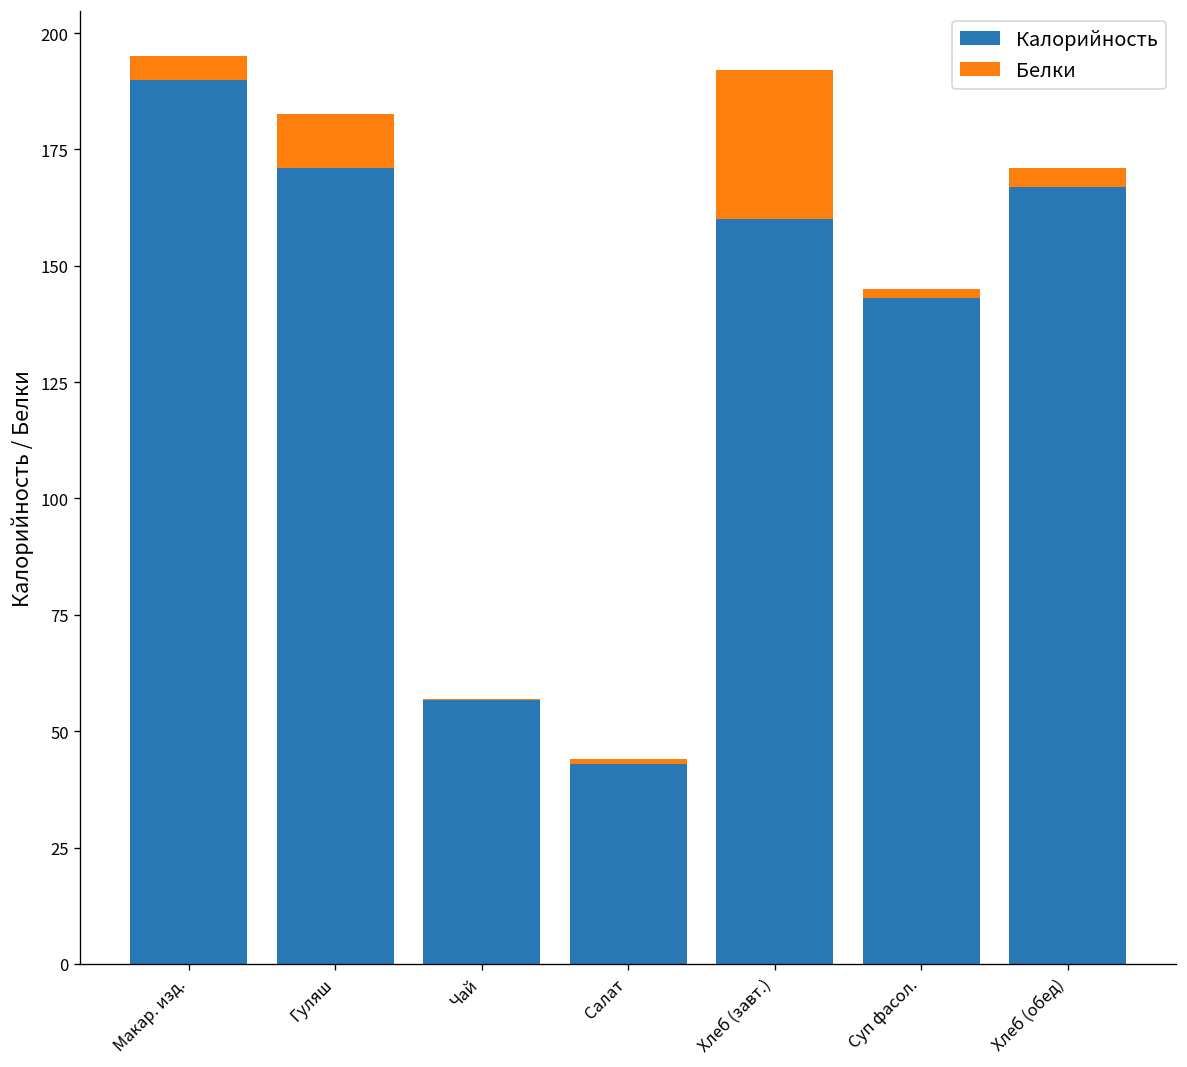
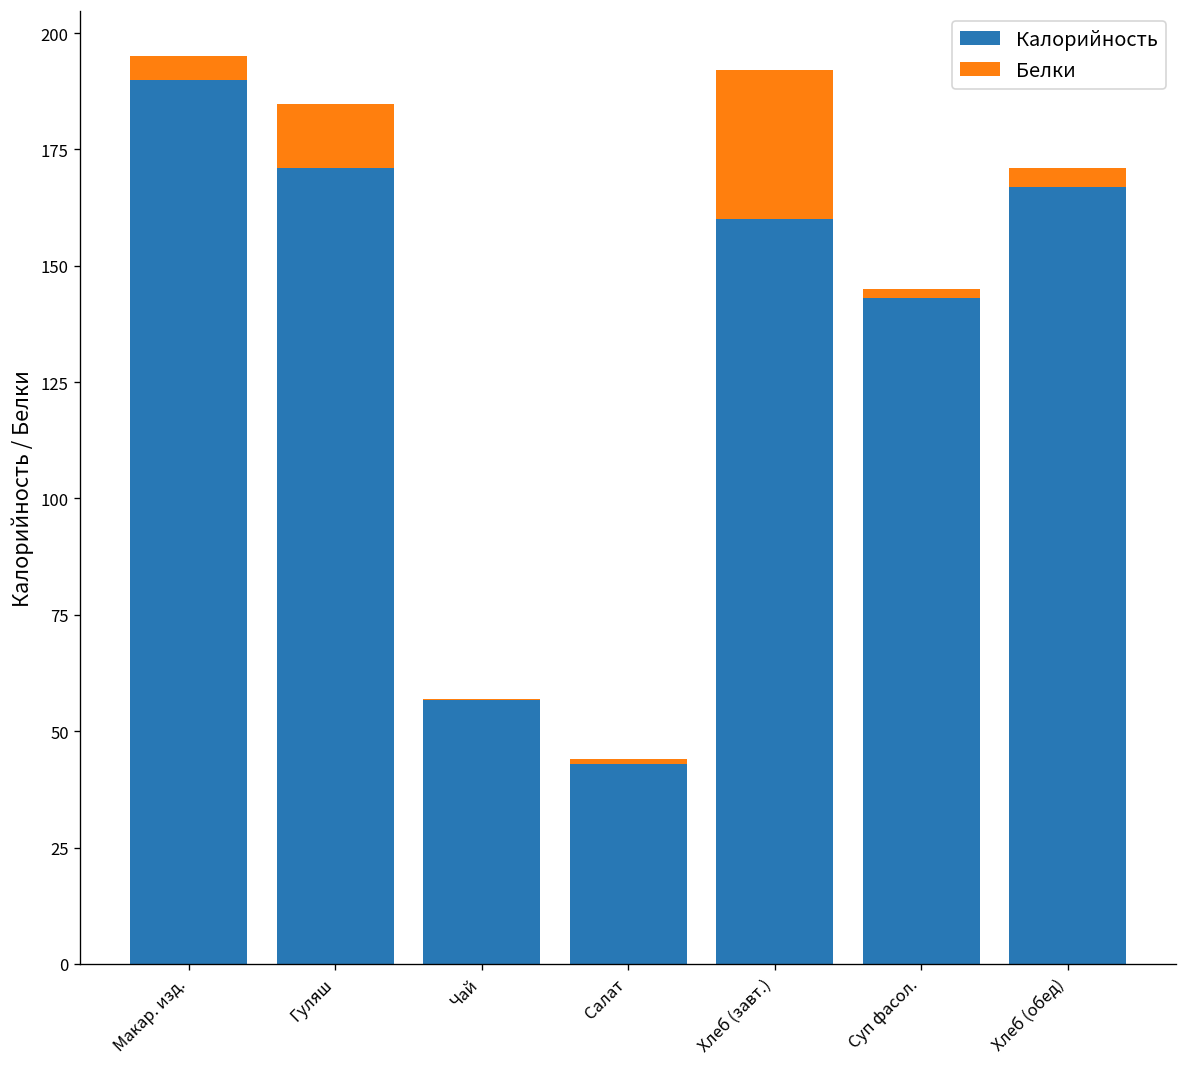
  {
    "Калорийность": {
      "Макар. изд.": 190,
      "Гуляш": 171,
      "Чай": 57,
      "Салат": 43,
      "Хлеб (завт.)": 160,
      "Суп фасол.": 143,
      "Хлеб (обед)": 167
    },
    "Белки": {
      "Макар. изд.": 5,
-     "Гуляш": 12,
+     "Гуляш": 14,
      "Салат": 1,
      "Хлеб (завт.)": 32,
      "Суп фасол.": 2,
      "Хлеб (обед)": 4
    }
  }
